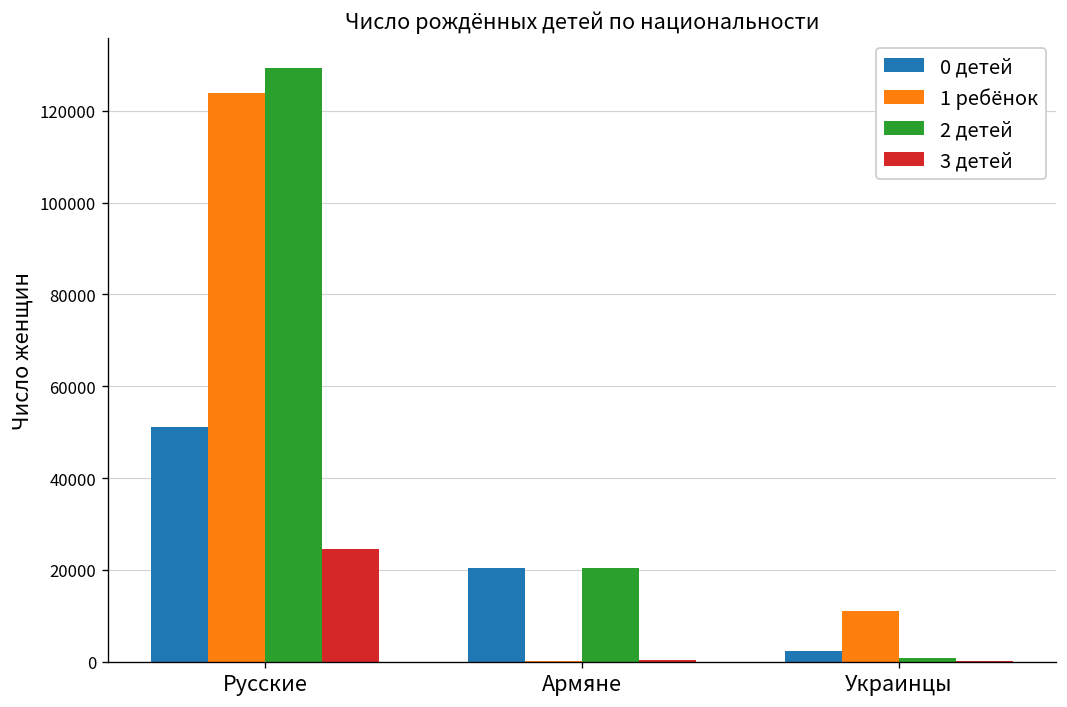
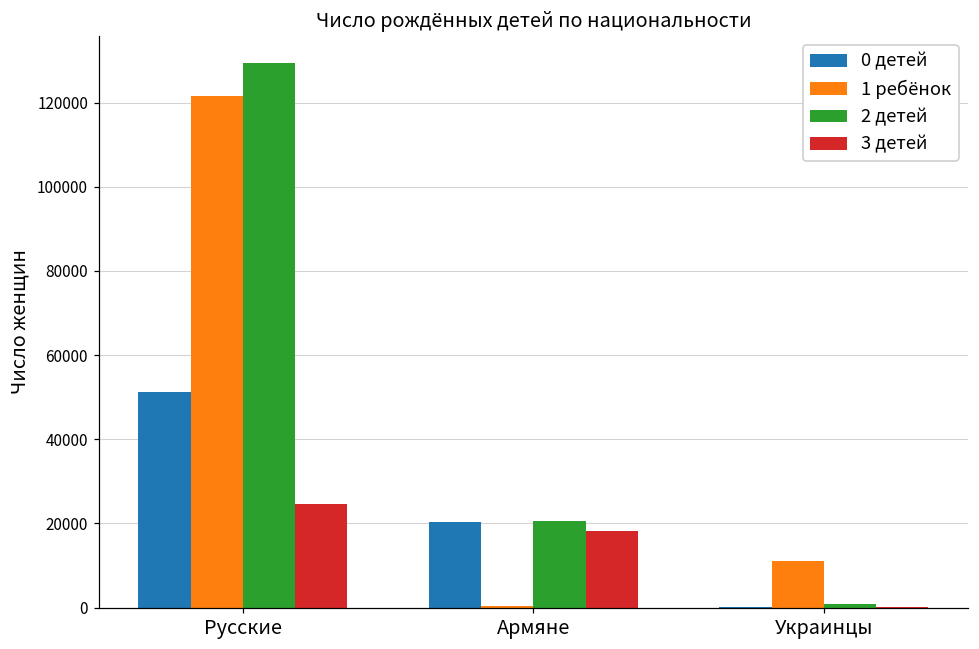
  {
    "0 детей": {
      "Русские": 51000,
      "Армяне": 20000,
-     "Украинцы": 2000
+     "Украинцы": 0
    },
    "1 ребёнок": {
-     "Русские": 124000,
+     "Русские": 121000,
      "Украинцы": 11000
    },
    "2 детей": {
      "Русские": 129000,
      "Армяне": 21000,
      "Украинцы": 1000
    },
    "3 детей": {
      "Русские": 25000,
-     "Армяне": 0
+     "Армяне": 18000
    }
  }
